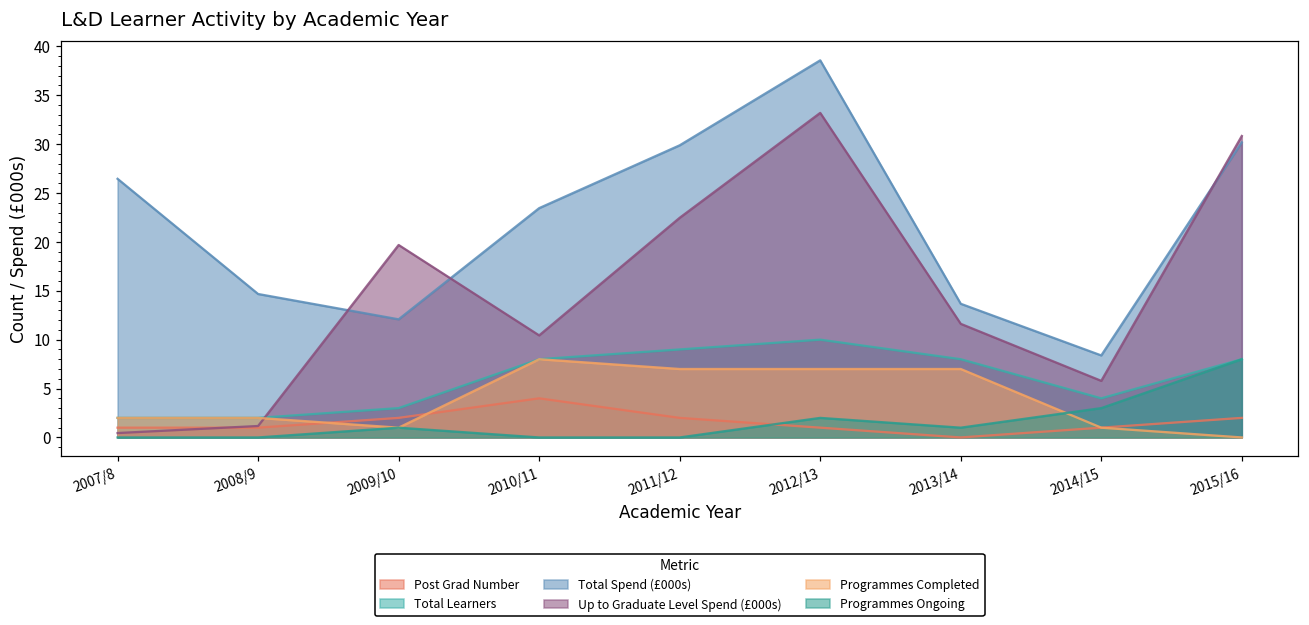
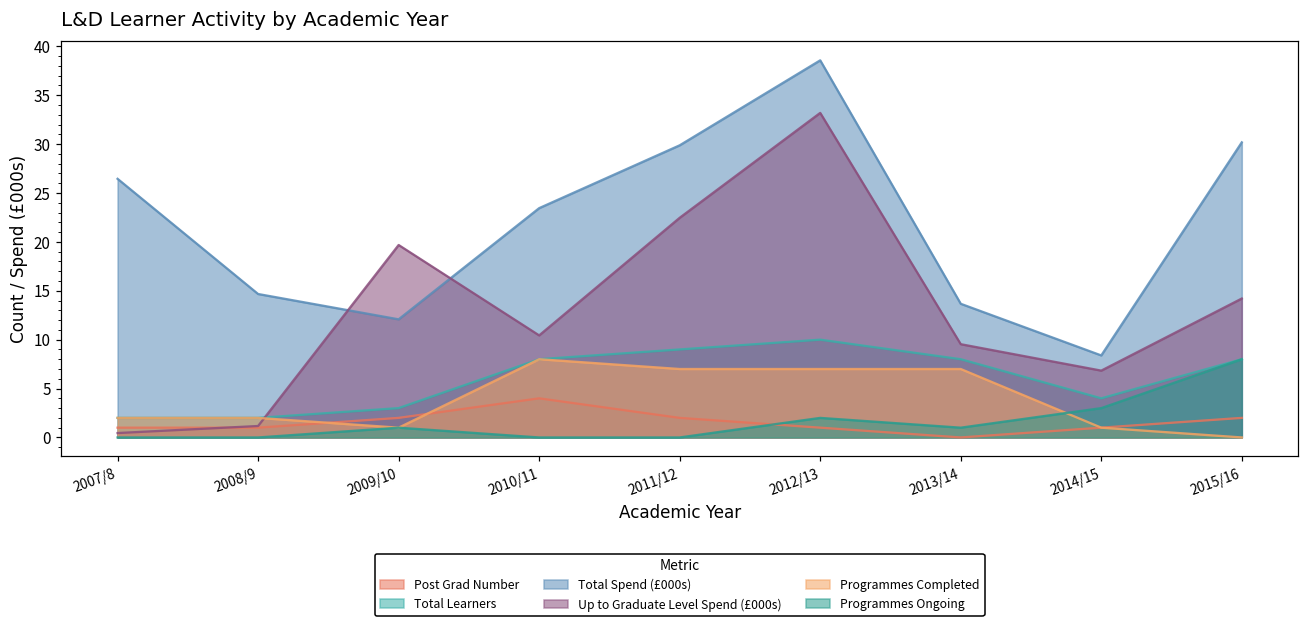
  {
    "Up to Graduate Level Spend (£000s)": {
      "2007/8": 0,
      "2009/10": 20,
      "2010/11": 10,
      "2011/12": 22,
      "2012/13": 33,
-     "2013/14": 12,
-     "2014/15": 6,
-     "2015/16": 31
+     "2013/14": 10,
+     "2014/15": 7,
+     "2015/16": 14
    }
  }
